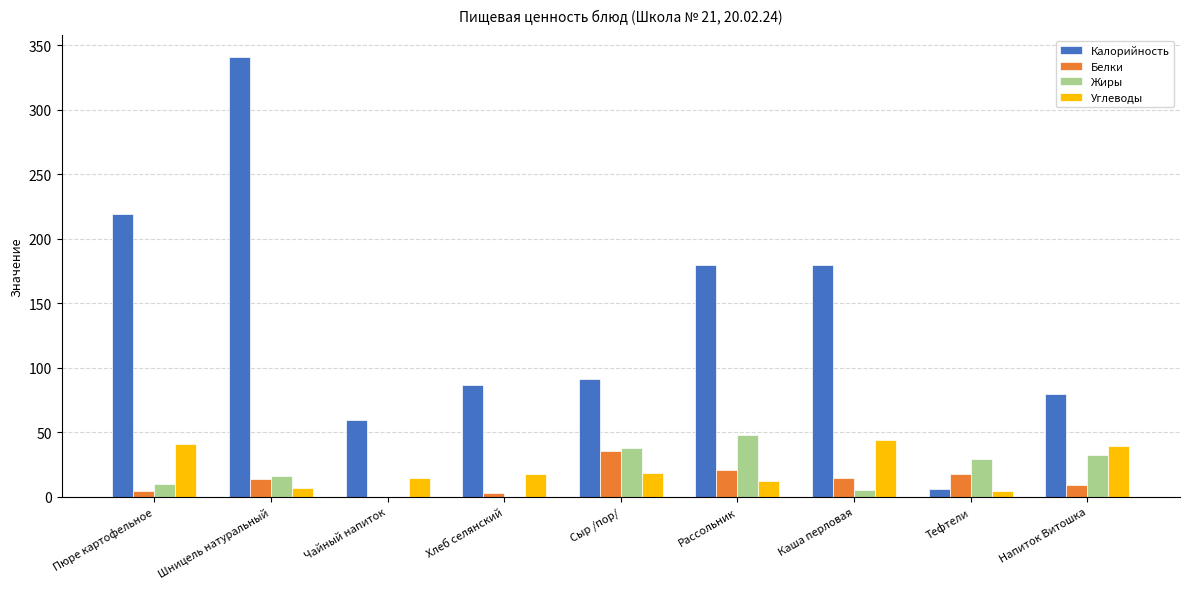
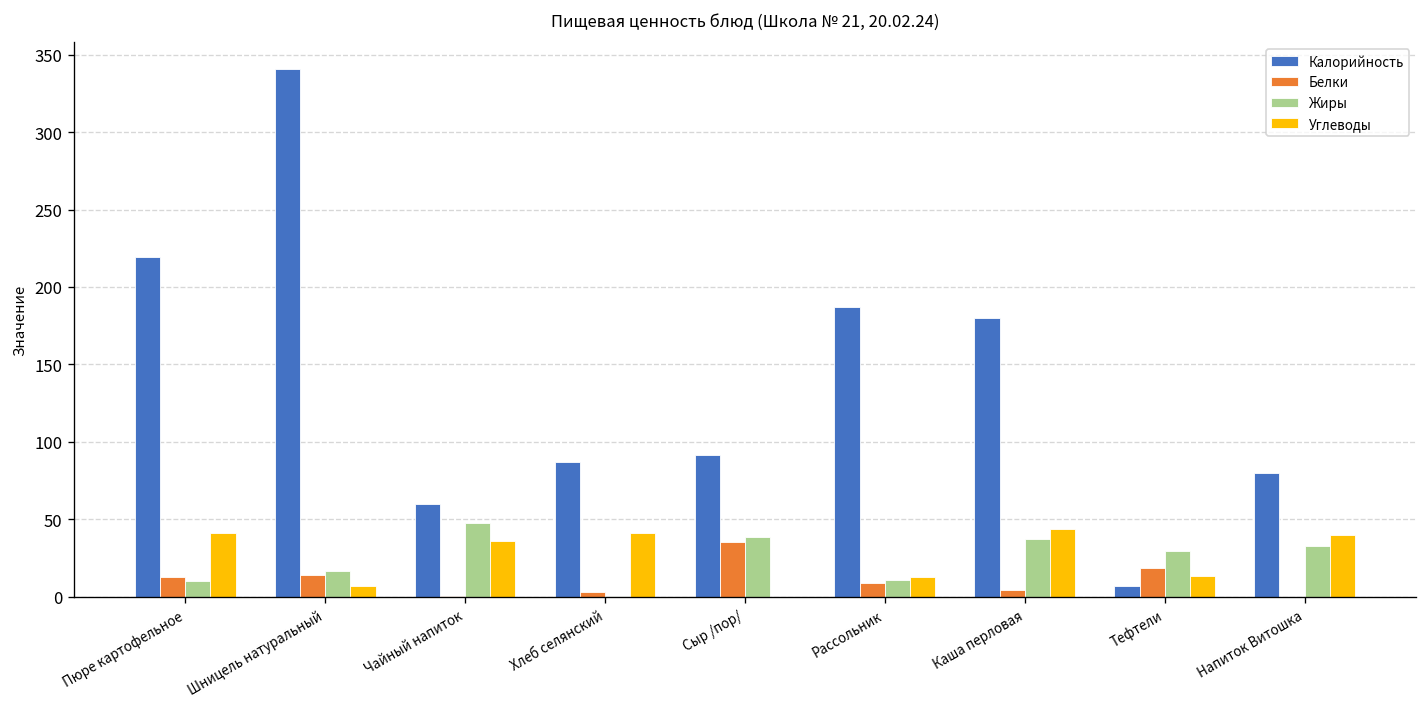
  {
    "Калорийность": {
      "Пюре картофельное": 219,
      "Шницель натуральный": 341,
      "Чайный напиток": 60,
      "Хлеб селянский": 87,
      "Сыр /пор/": 92,
-     "Рассольник": 180,
+     "Рассольник": 187,
      "Каша перловая": 180,
      "Тефтели": 7,
      "Напиток Витошка": 80
    },
    "Белки": {
-     "Пюре картофельное": 5,
+     "Пюре картофельное": 12,
      "Шницель натуральный": 14,
      "Хлеб селянский": 3,
      "Сыр /пор/": 35,
-     "Рассольник": 21,
-     "Каша перловая": 15,
+     "Рассольник": 9,
+     "Каша перловая": 4,
      "Тефтели": 18,
-     "Напиток Витошка": 9
+     "Напиток Витошка": 0
    },
    "Жиры": {
      "Пюре картофельное": 10,
      "Шницель натуральный": 16,
-     "Чайный напиток": 0,
+     "Чайный напиток": 48,
      "Сыр /пор/": 38,
-     "Рассольник": 48,
-     "Каша перловая": 6,
+     "Рассольник": 11,
+     "Каша перловая": 37,
      "Тефтели": 29,
      "Напиток Витошка": 33
    },
    "Углеводы": {
      "Пюре картофельное": 41,
      "Шницель натуральный": 7,
-     "Чайный напиток": 15,
-     "Хлеб селянский": 18,
-     "Сыр /пор/": 19,
+     "Чайный напиток": 36,
+     "Хлеб селянский": 41,
+     "Сыр /пор/": 0,
      "Рассольник": 12,
      "Каша перловая": 44,
-     "Тефтели": 5,
+     "Тефтели": 13,
      "Напиток Витошка": 40
    }
  }
